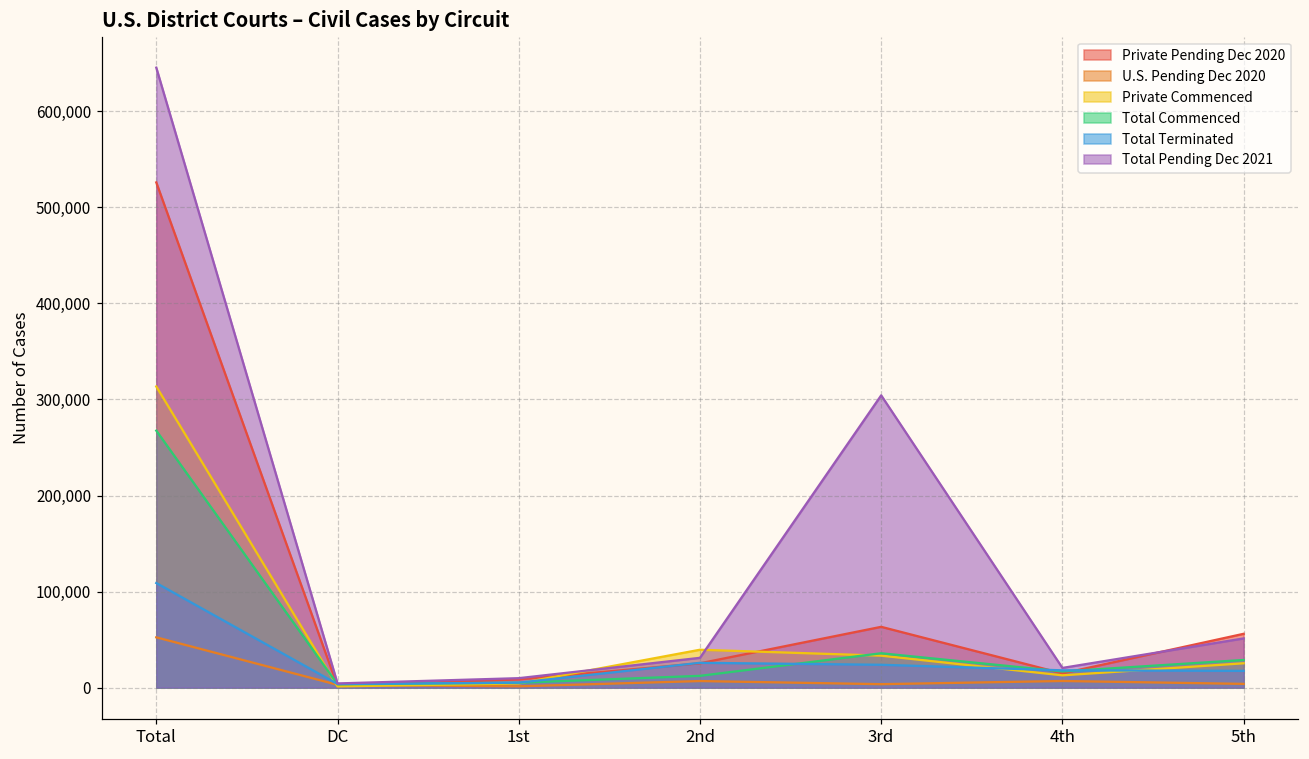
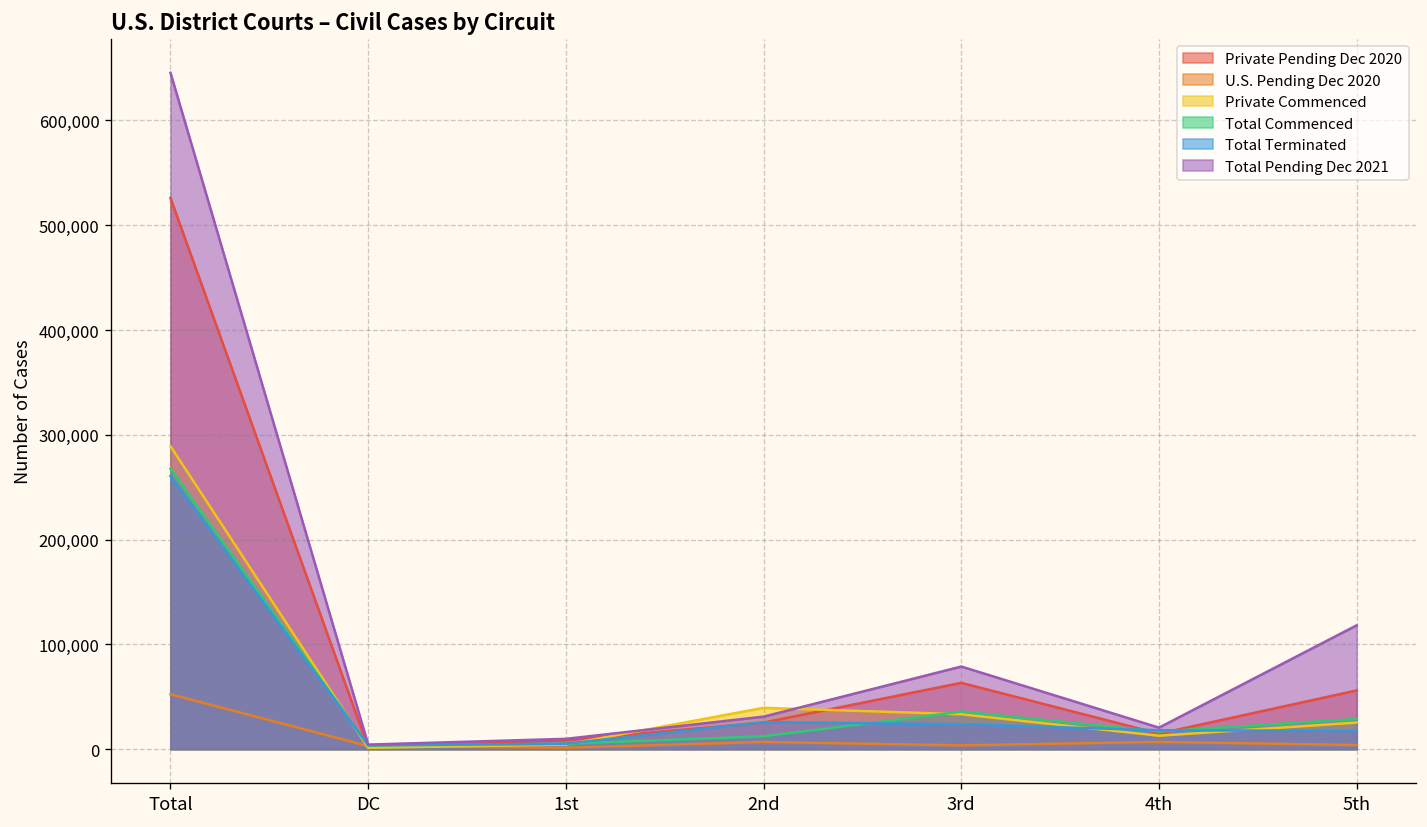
  {
    "Private Commenced": {
-     "Total": "310,000",
+     "Total": "290,000",
      "2nd": "40,000",
      "5th": "30,000"
    },
    "Total Commenced": {
      "Total": "270,000",
      "2nd": "10,000",
      "5th": "30,000"
    },
    "Total Terminated": {
-     "Total": "110,000",
+     "Total": "260,000",
      "3rd": "20,000",
      "5th": "20,000"
    },
    "Total Pending Dec 2021": {
      "Total": "650,000",
      "2nd": "30,000",
-     "3rd": "300,000",
-     "5th": "50,000"
+     "3rd": "80,000",
+     "5th": "120,000"
    }
  }
